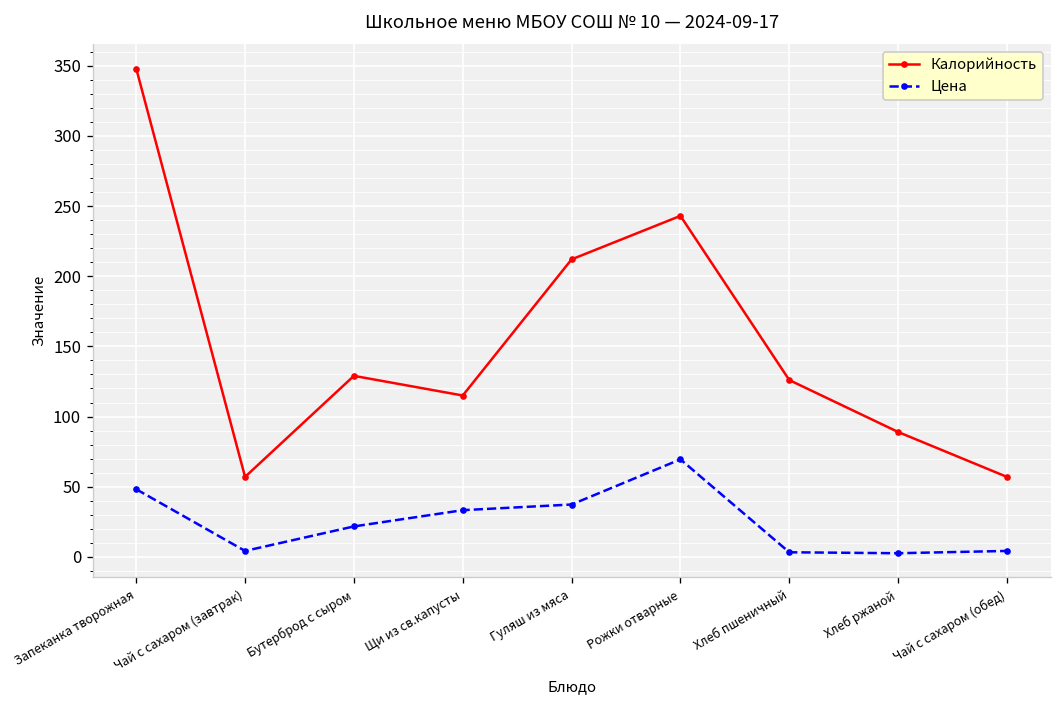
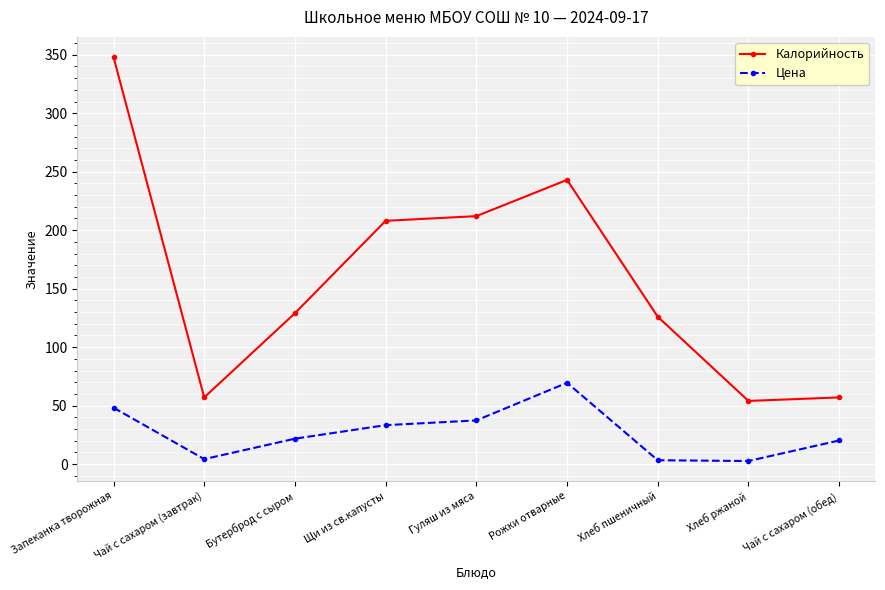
  {
    "Калорийность": {
      "Запеканка творожная": 348,
      "Чай с сахаром (завтрак)": 57,
      "Бутерброд с сыром": 129,
-     "Щи из св.капусты": 115,
+     "Щи из св.капусты": 208,
      "Гуляш из мяса": 212,
      "Рожки отварные": 243,
      "Хлеб пшеничный": 126,
-     "Хлеб ржаной": 89,
+     "Хлеб ржаной": 54,
      "Чай с сахаром (обед)": 57
    },
    "Цена": {
      "Запеканка творожная": 48,
      "Чай с сахаром (завтрак)": 4,
      "Бутерброд с сыром": 22,
      "Щи из св.капусты": 33,
      "Гуляш из мяса": 37,
      "Рожки отварные": 70,
      "Хлеб пшеничный": 3,
      "Хлеб ржаной": 3,
-     "Чай с сахаром (обед)": 4
+     "Чай с сахаром (обед)": 20
    }
  }
